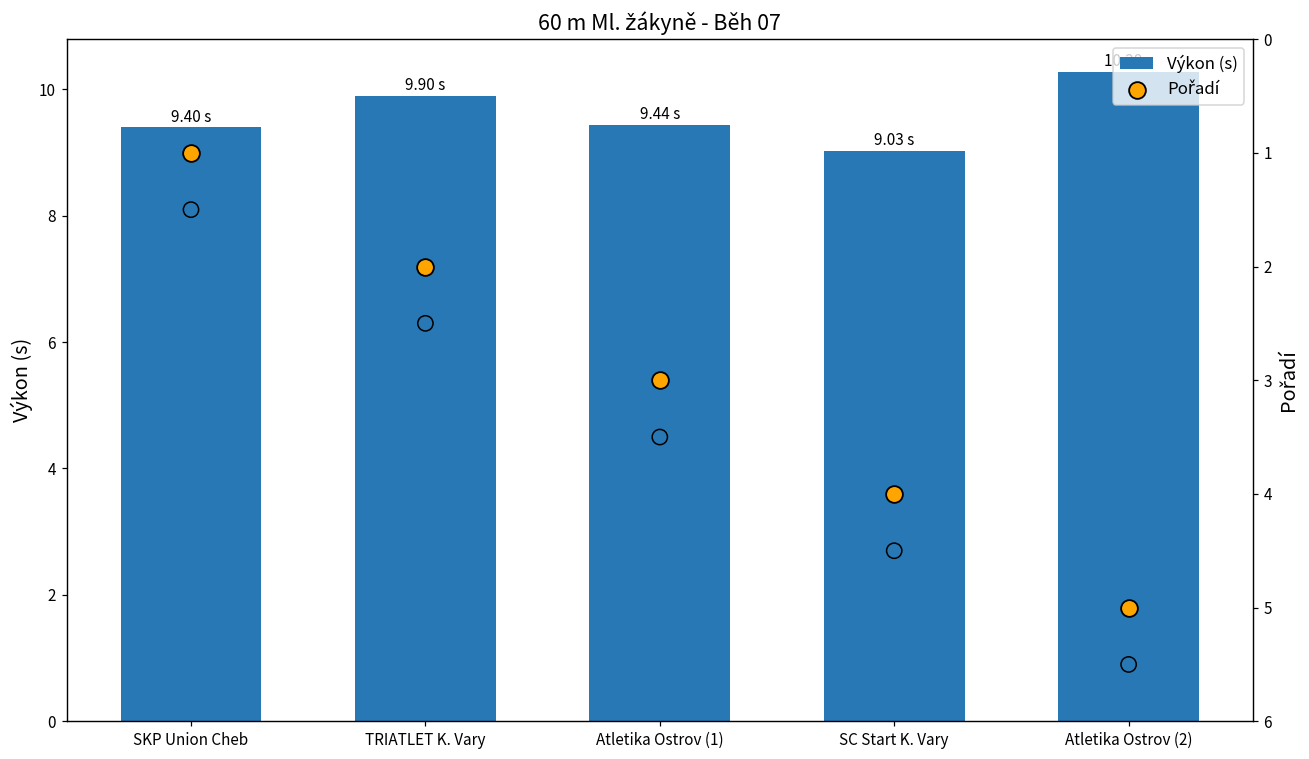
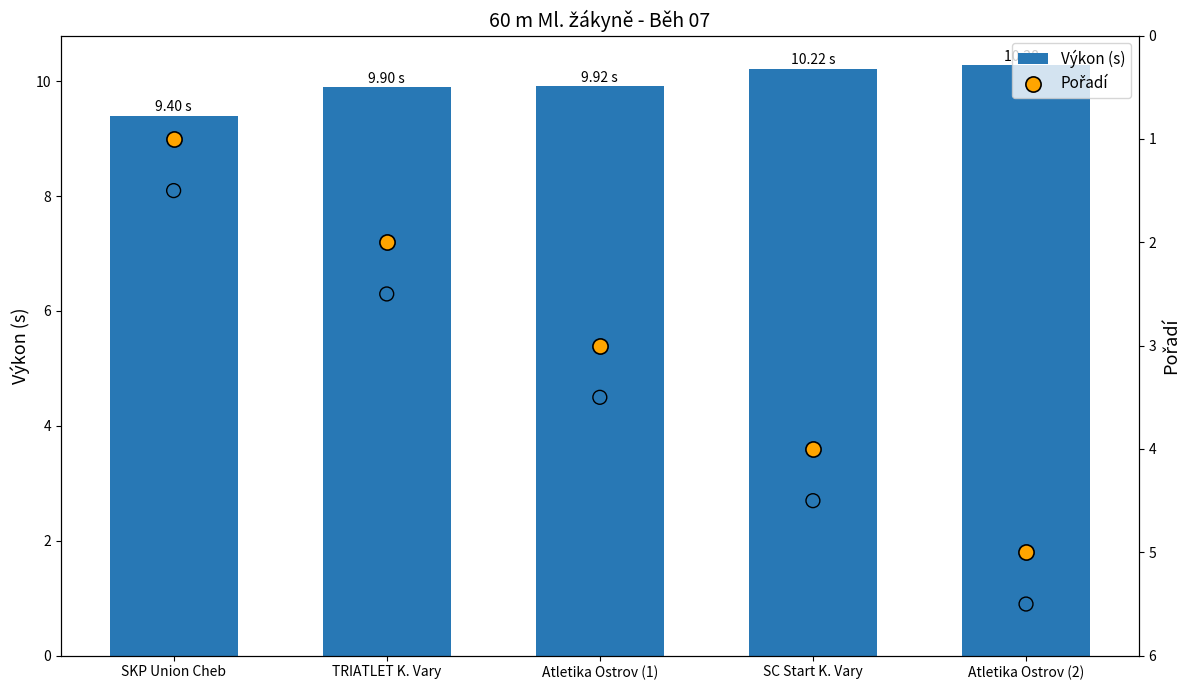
  {
    "Výkon (s)": {
      "SKP Union Cheb": 9.40,
      "TRIATLET K. Vary": 9.90,
-     "Atletika Ostrov (1)": 9.44,
-     "SC Start K. Vary": 9.03
+     "Atletika Ostrov (1)": 9.92,
+     "SC Start K. Vary": 10.22
    }
  }
